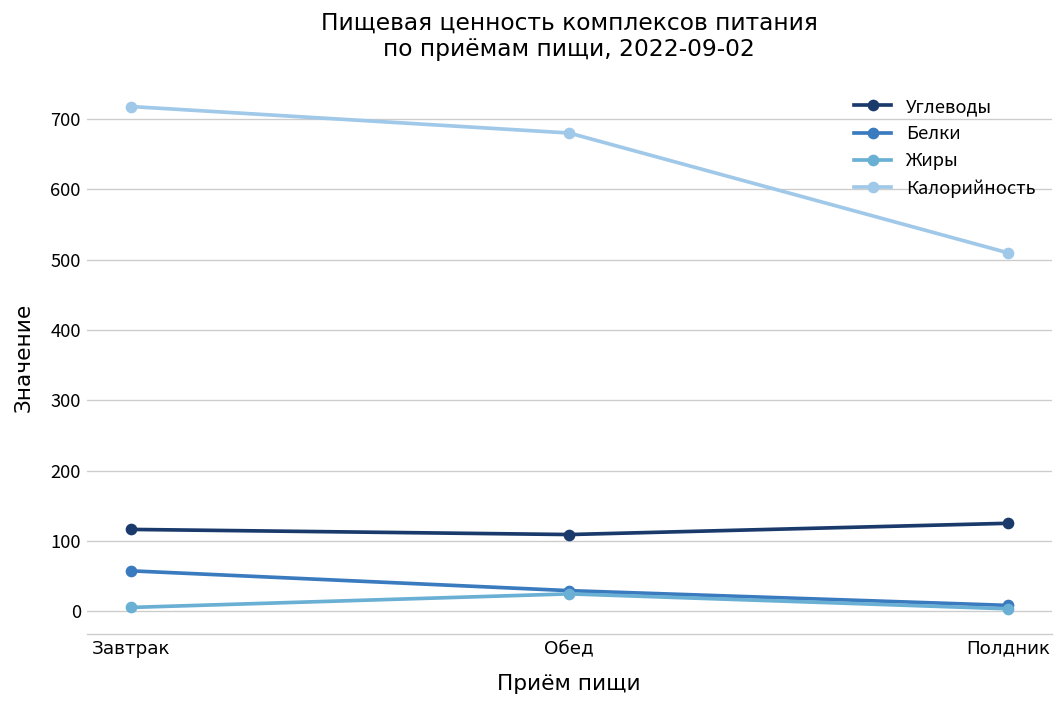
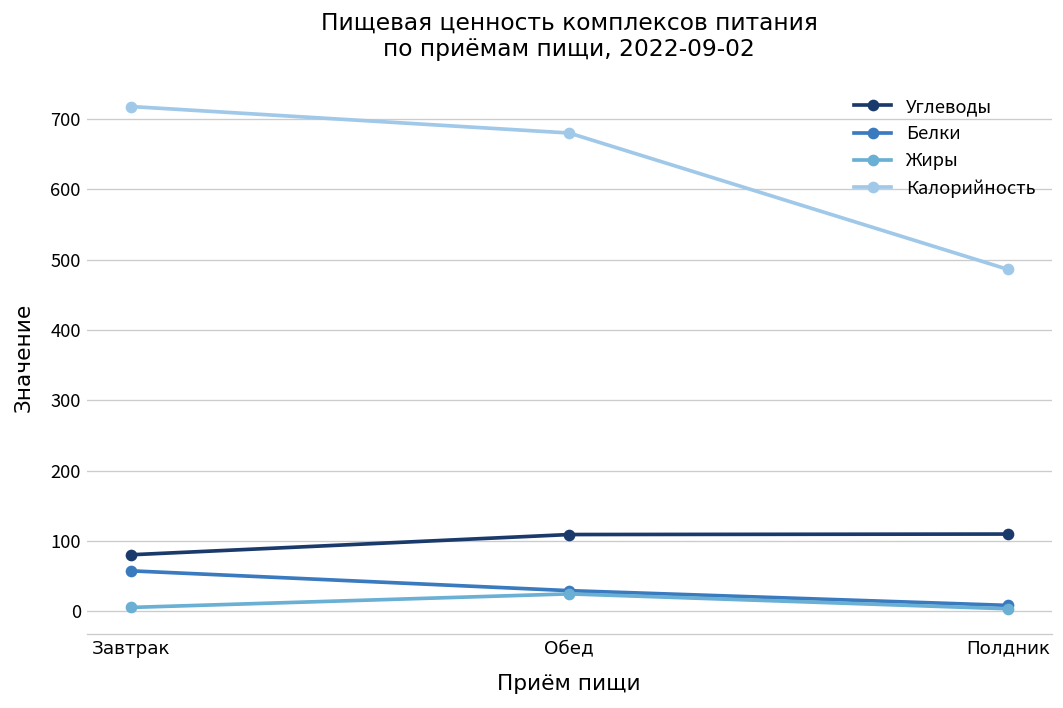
  {
    "Углеводы": {
-     "Завтрак": 120,
+     "Завтрак": 80,
      "Обед": 110,
-     "Полдник": 130
+     "Полдник": 110
    },
    "Белки": {
      "Завтрак": 60,
      "Обед": 30,
      "Полдник": 10
    },
    "Жиры": {
      "Завтрак": 10,
      "Обед": 20,
      "Полдник": 0
    },
    "Калорийность": {
      "Завтрак": 720,
      "Обед": 680,
-     "Полдник": 510
+     "Полдник": 490
    }
  }
